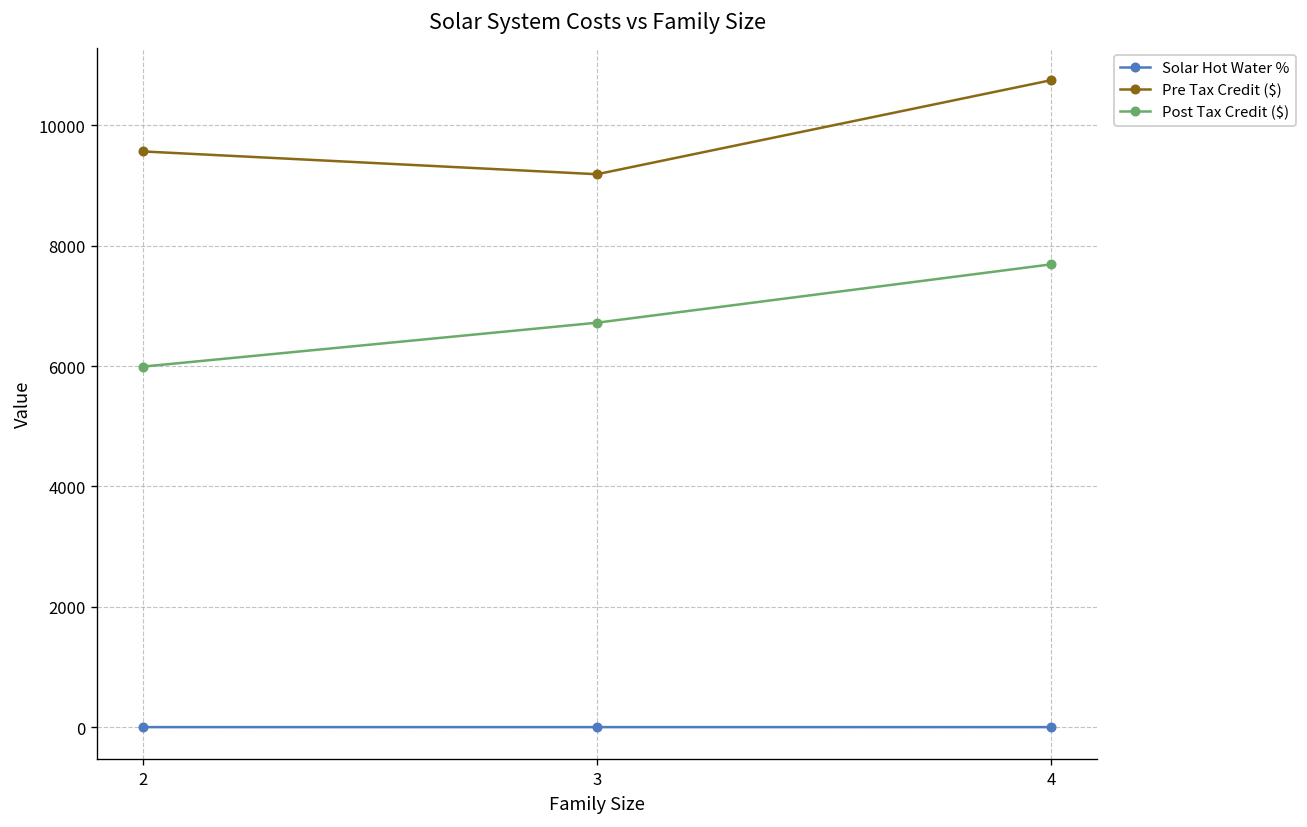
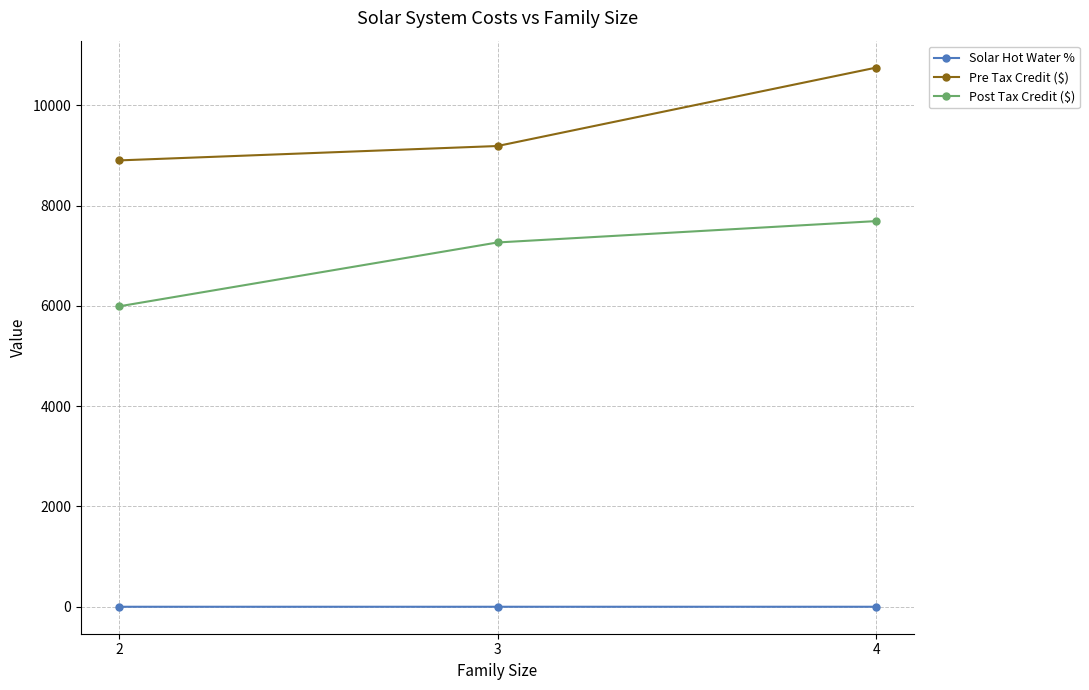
  {
    "Solar Hot Water %": {
      "2": 0,
      "3": 0,
      "4": 0
    },
    "Pre Tax Credit ($)": {
-     "2": 9600,
+     "2": 8900,
      "3": 9200,
      "4": 10800
    },
    "Post Tax Credit ($)": {
      "2": 6000,
-     "3": 6700,
+     "3": 7300,
      "4": 7700
    }
  }
